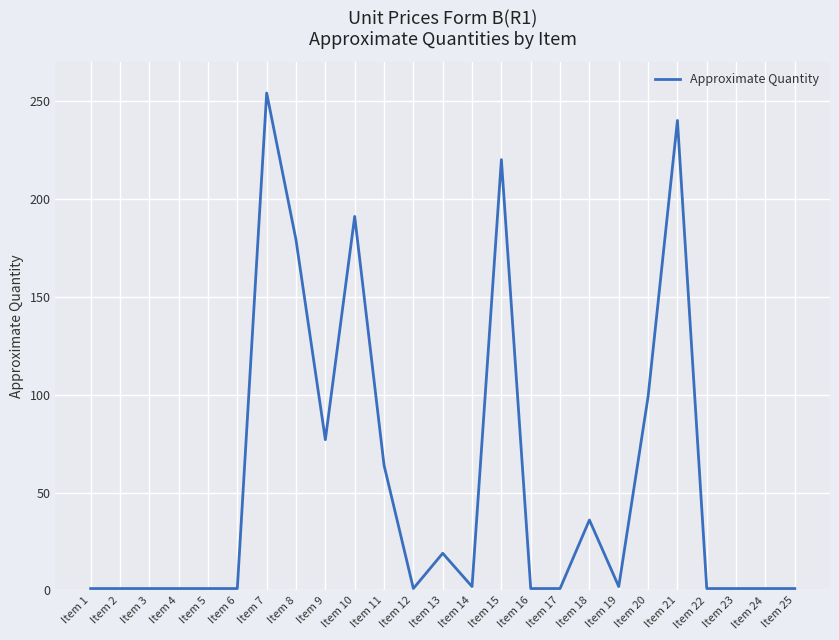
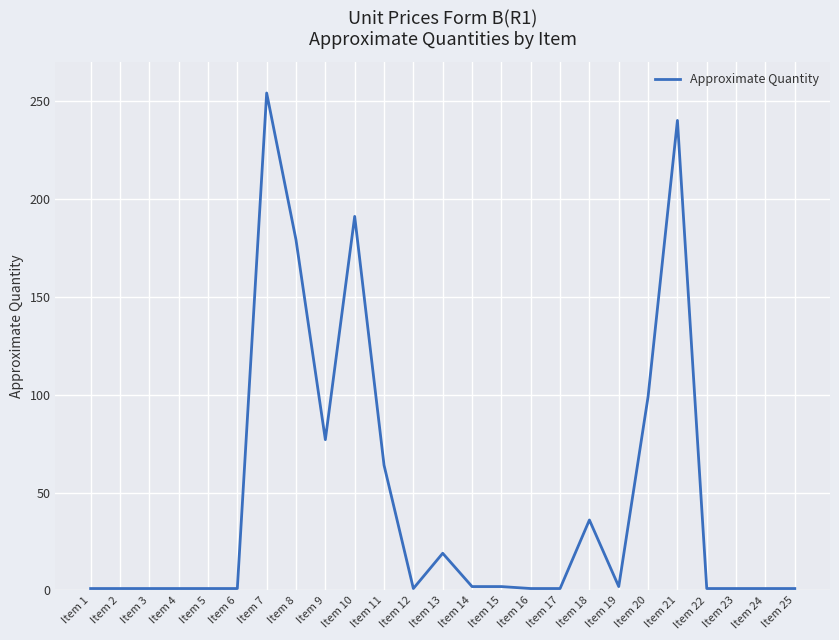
  {
    "Item 1": 1,
    "Item 2": 1,
    "Item 3": 1,
    "Item 4": 1,
    "Item 5": 1,
    "Item 6": 1,
    "Item 7": 254,
    "Item 8": 179,
    "Item 9": 77,
    "Item 10": 191,
    "Item 11": 64,
    "Item 12": 1,
    "Item 13": 19,
    "Item 14": 2,
-   "Item 15": 220,
+   "Item 15": 2,
    "Item 16": 1,
    "Item 17": 1,
    "Item 18": 36,
    "Item 19": 2,
    "Item 20": 99,
    "Item 21": 240,
    "Item 22": 1,
    "Item 23": 1,
    "Item 24": 1,
    "Item 25": 1
  }
